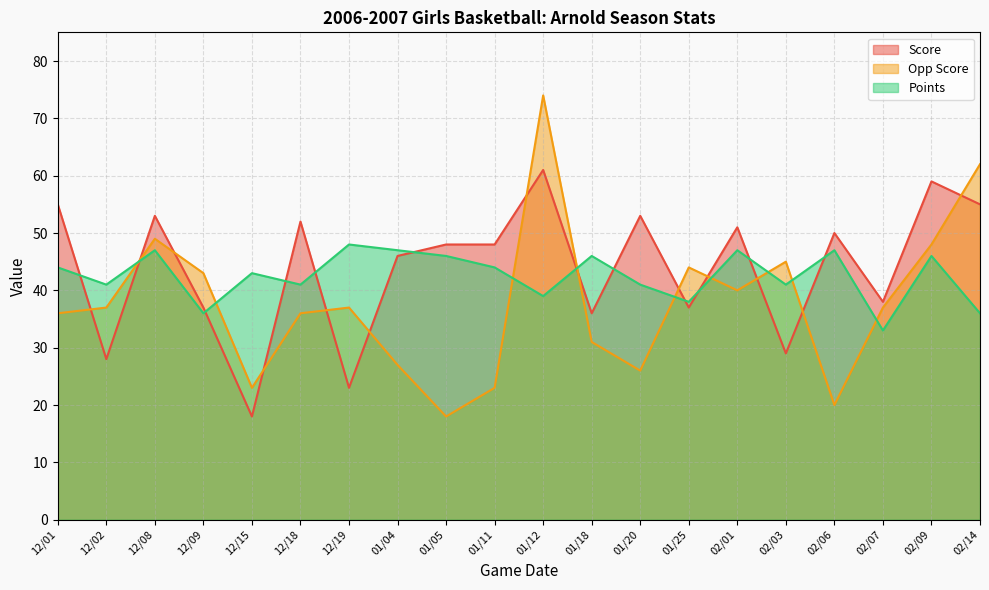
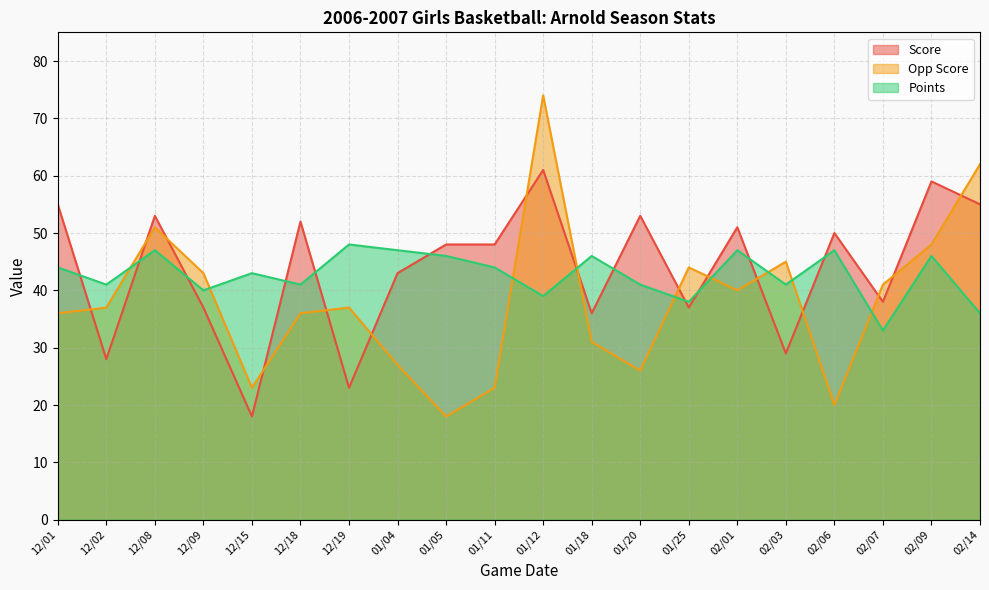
  {
    "Score": {
      "12/01": 55,
      "12/02": 28,
      "12/08": 53,
      "12/09": 37,
      "12/15": 18,
      "12/18": 52,
      "12/19": 23,
-     "01/04": 46,
+     "01/04": 43,
      "01/05": 48,
      "01/11": 48,
      "01/12": 61,
      "01/18": 36,
      "01/20": 53,
      "01/25": 37,
      "02/01": 51,
      "02/03": 29,
      "02/06": 50,
      "02/07": 38,
      "02/09": 59,
      "02/14": 55
    },
    "Opp Score": {
      "12/01": 36,
      "12/02": 37,
-     "12/08": 49,
+     "12/08": 51,
      "12/09": 43,
      "12/15": 23,
      "12/18": 36,
      "12/19": 37,
      "01/04": 27,
      "01/05": 18,
      "01/11": 23,
      "01/12": 74,
      "01/18": 31,
      "01/20": 26,
      "01/25": 44,
      "02/01": 40,
      "02/03": 45,
      "02/06": 20,
-     "02/07": 37,
+     "02/07": 41,
      "02/09": 48,
      "02/14": 62
    },
    "Points": {
      "12/01": 44,
      "12/02": 41,
      "12/08": 47,
-     "12/09": 36,
+     "12/09": 40,
      "12/15": 43,
      "12/18": 41,
      "12/19": 48,
      "01/04": 47,
      "01/05": 46,
      "01/11": 44,
      "01/12": 39,
      "01/18": 46,
      "01/20": 41,
      "01/25": 38,
      "02/01": 47,
      "02/03": 41,
      "02/06": 47,
      "02/07": 33,
      "02/09": 46,
      "02/14": 36
    }
  }
